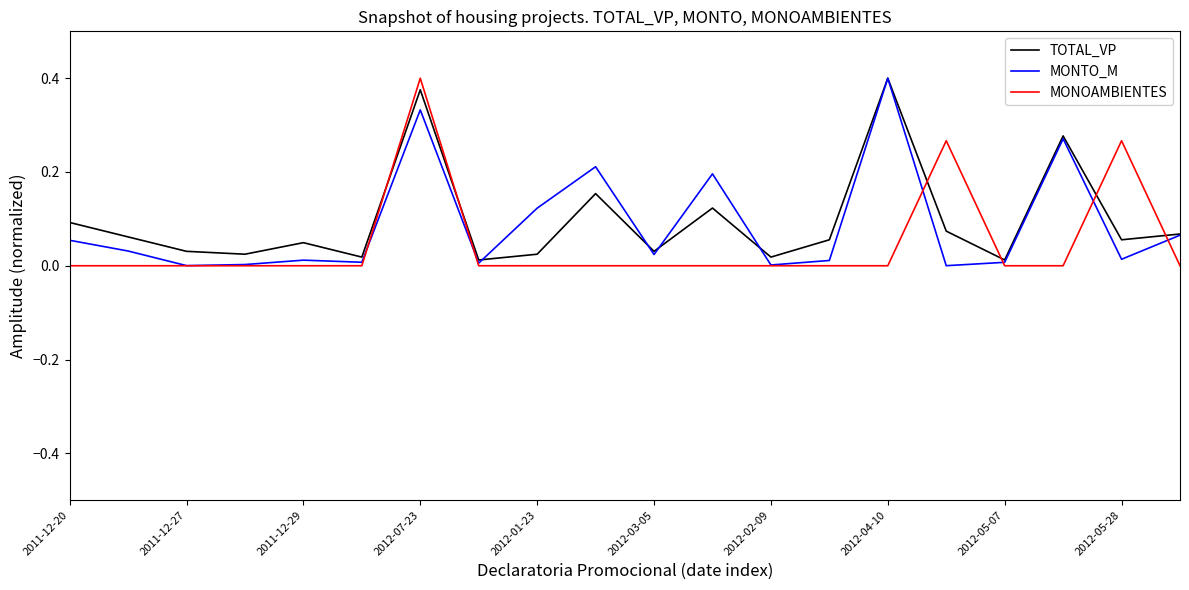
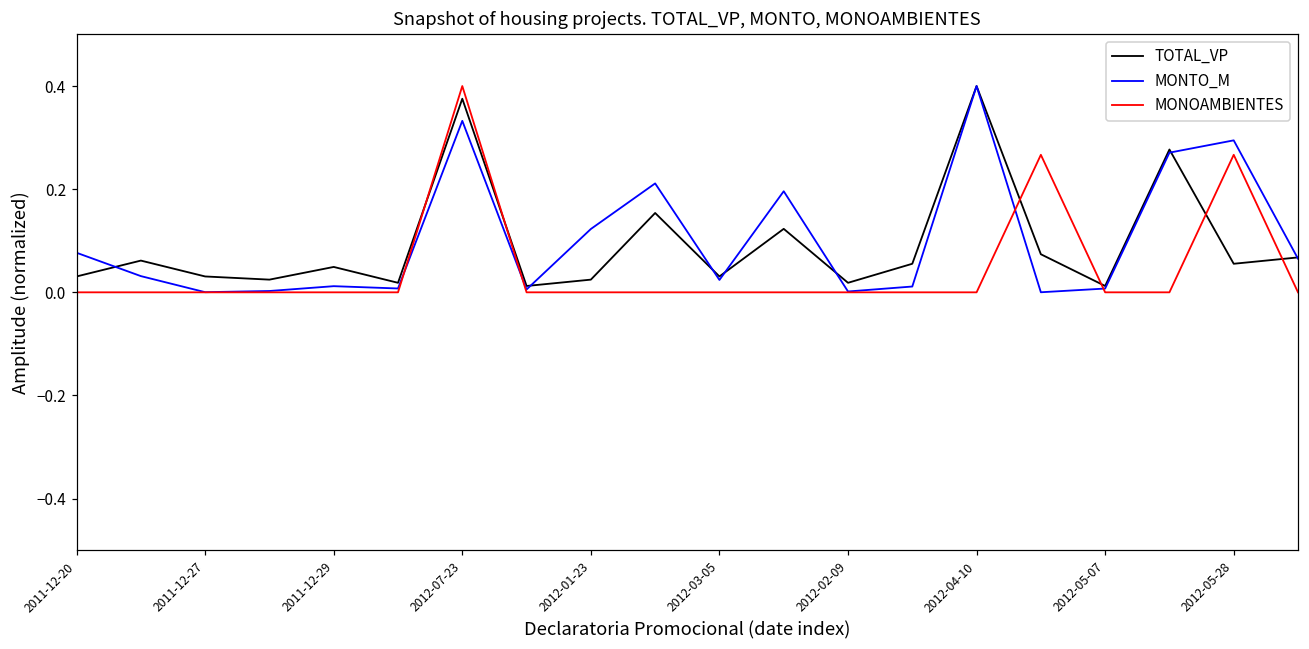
  {
    "TOTAL_VP": {
-     "2011-12-20": 0.09,
+     "2011-12-20": 0.03,
      "2011-12-29": 0.05,
      "2012-07-23": 0.38,
      "2012-01-23": 0.02,
      "2012-03-05": 0.03,
      "2012-02-09": 0.02,
      "2012-05-28": 0.06
    },
    "MONTO_M": {
-     "2011-12-20": 0.05,
+     "2011-12-20": 0.08,
      "2011-12-29": 0.01,
      "2012-07-23": 0.33,
      "2012-01-23": 0.12,
      "2012-03-05": 0.02,
-     "2012-05-28": 0.01
+     "2012-05-28": 0.29
    },
    "MONOAMBIENTES": {
      "2011-12-20": 0.00,
      "2011-12-29": 0.00,
      "2012-07-23": 0.40,
      "2012-01-23": 0.00,
      "2012-03-05": 0.00,
      "2012-05-07": 0.00,
      "2012-05-28": 0.27
    }
  }
